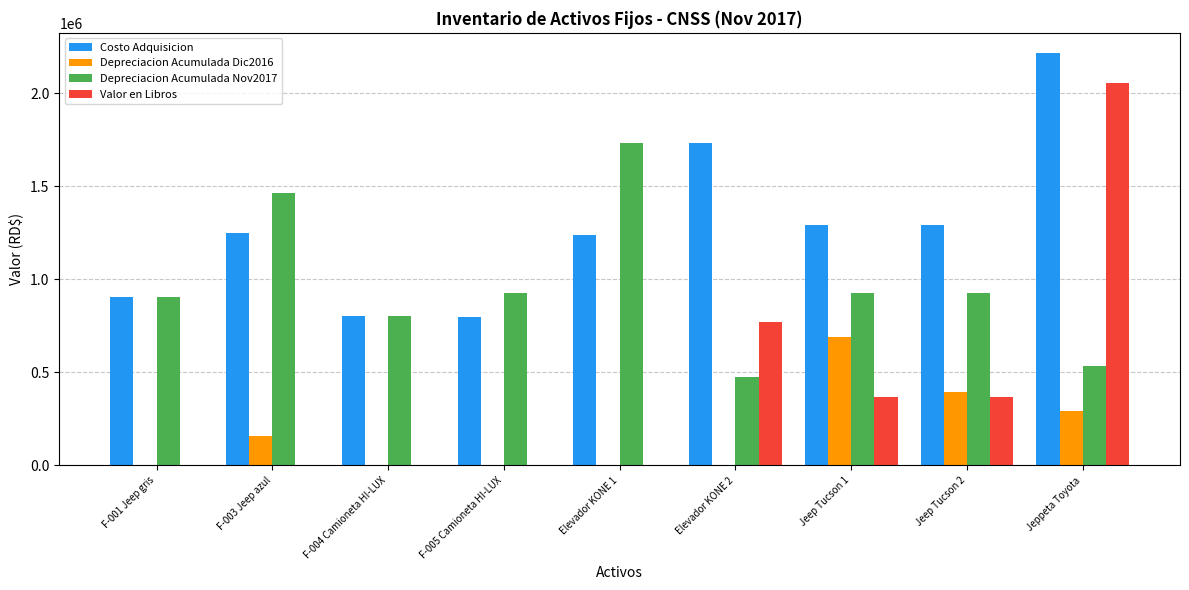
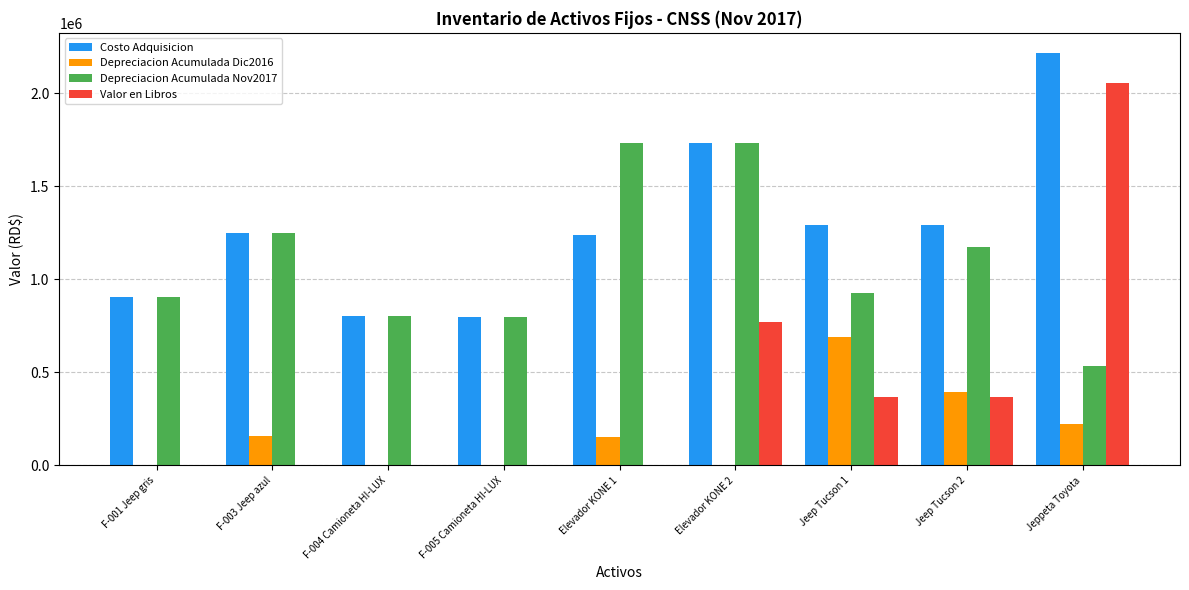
  {
    "Costo Adquisicion": {
      "F-001 Jeep gris": 900000,
      "F-003 Jeep azul": 1250000,
      "F-004 Camioneta HI-LUX": 800000,
      "F-005 Camioneta HI-LUX": 800000,
      "Elevador KONE 1": 1240000,
      "Elevador KONE 2": 1730000,
      "Jeep Tucson 1": 1290000,
      "Jeep Tucson 2": 1290000,
      "Jeppeta Toyota": 2210000
    },
    "Depreciacion Acumulada Dic2016": {
      "F-001 Jeep gris": 0,
      "F-003 Jeep azul": 160000,
      "F-004 Camioneta HI-LUX": 0,
      "F-005 Camioneta HI-LUX": 0,
-     "Elevador KONE 1": 0,
+     "Elevador KONE 1": 150000,
      "Elevador KONE 2": 0,
      "Jeep Tucson 1": 690000,
      "Jeep Tucson 2": 400000,
-     "Jeppeta Toyota": 290000
+     "Jeppeta Toyota": 220000
    },
    "Depreciacion Acumulada Nov2017": {
      "F-001 Jeep gris": 900000,
-     "F-003 Jeep azul": 1460000,
+     "F-003 Jeep azul": 1250000,
      "F-004 Camioneta HI-LUX": 800000,
-     "F-005 Camioneta HI-LUX": 930000,
+     "F-005 Camioneta HI-LUX": 800000,
      "Elevador KONE 1": 1730000,
-     "Elevador KONE 2": 470000,
+     "Elevador KONE 2": 1730000,
      "Jeep Tucson 1": 930000,
-     "Jeep Tucson 2": 930000,
+     "Jeep Tucson 2": 1170000,
      "Jeppeta Toyota": 530000
    },
    "Valor en Libros": {
      "Elevador KONE 2": 770000,
      "Jeep Tucson 1": 370000,
      "Jeep Tucson 2": 370000,
      "Jeppeta Toyota": 2050000
    }
  }
